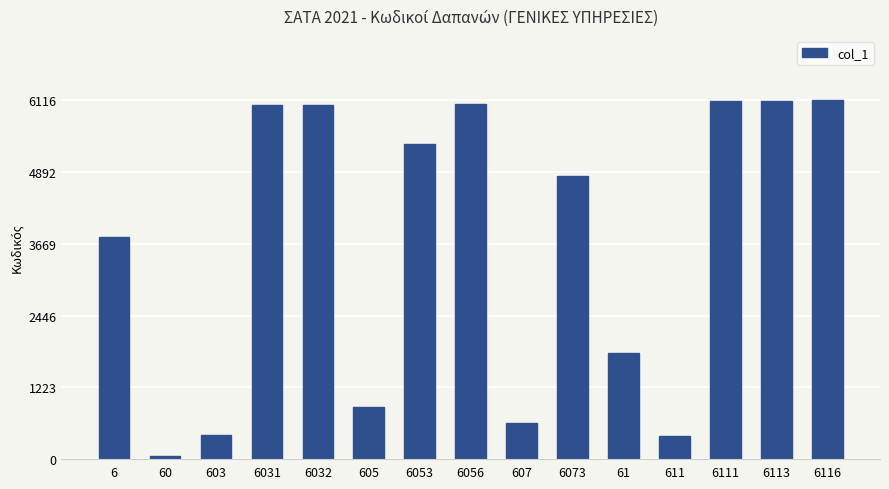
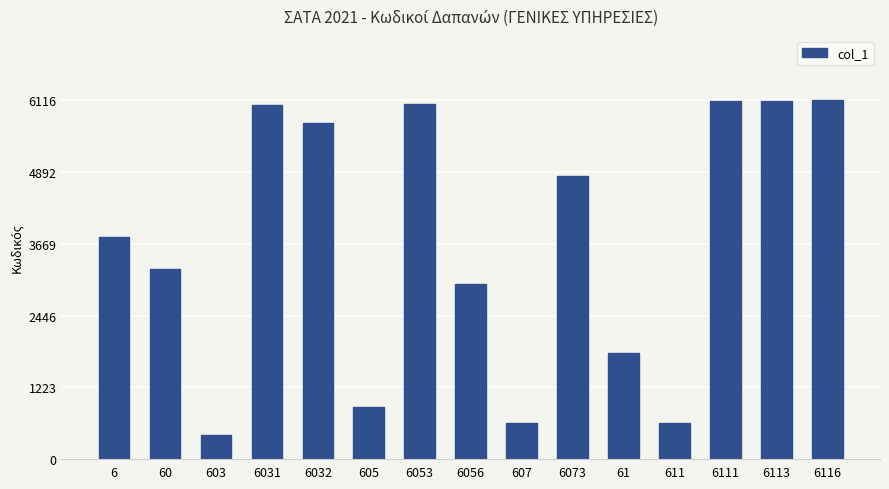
  {
    "6": 3800,
-   "60": 100,
+   "60": 3200,
    "603": 400,
    "6031": 6000,
-   "6032": 6000,
+   "6032": 5700,
    "605": 900,
-   "6053": 5400,
-   "6056": 6100,
+   "6053": 6100,
+   "6056": 3000,
    "607": 600,
    "6073": 4800,
    "61": 1800,
-   "611": 400,
+   "611": 600,
    "6111": 6100,
    "6113": 6100,
    "6116": 6100
  }
